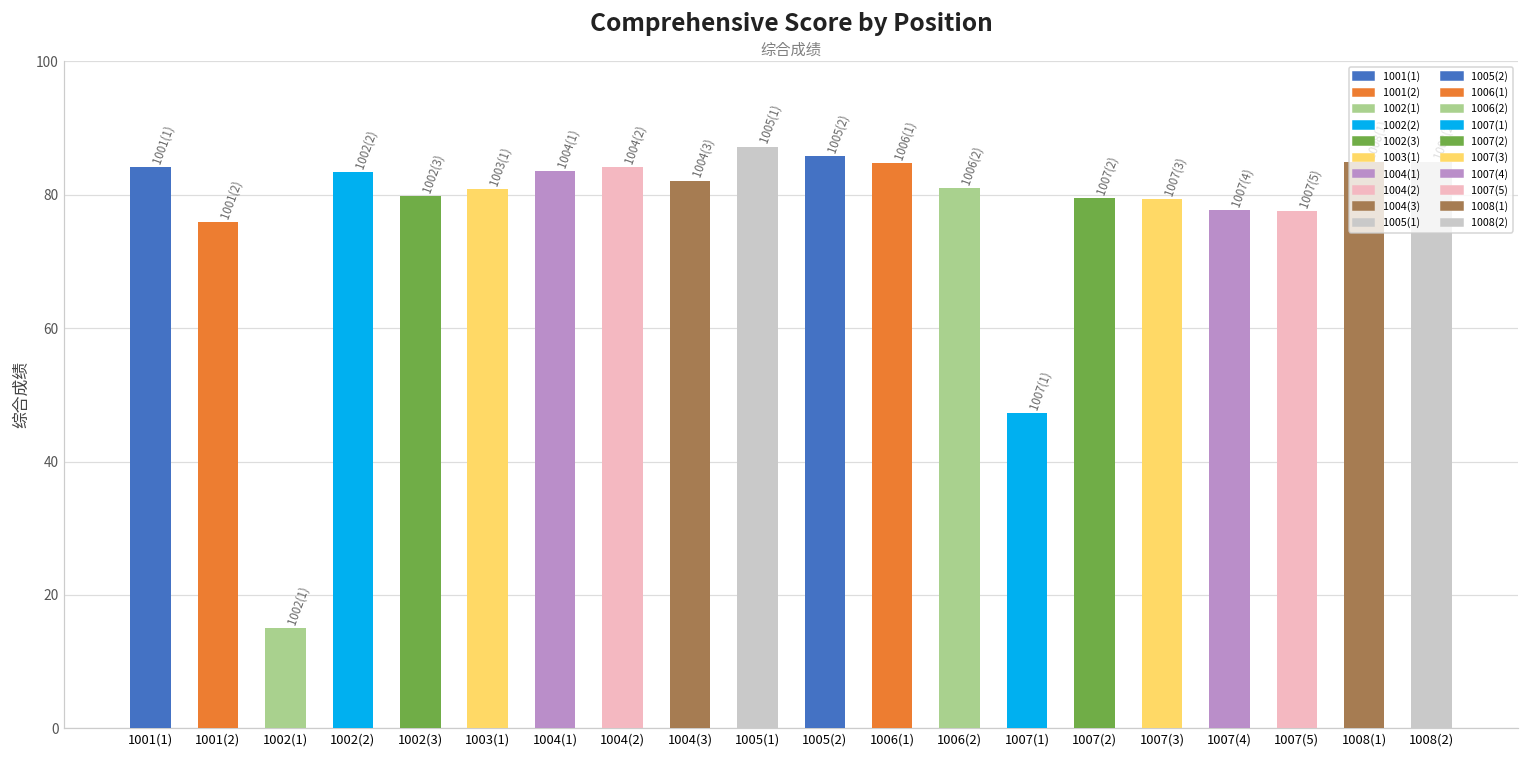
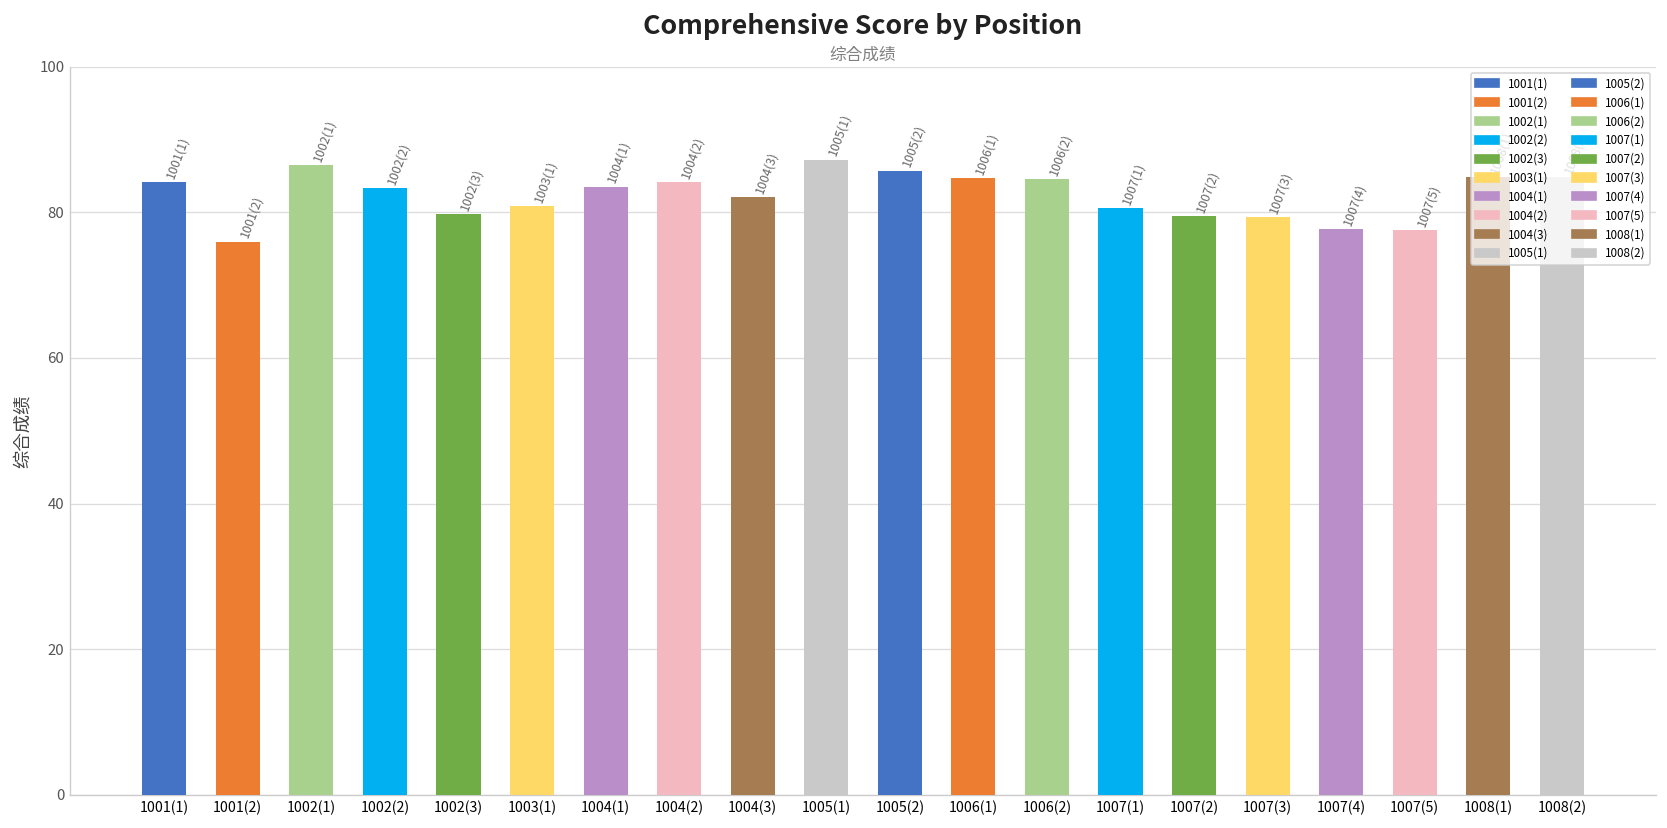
  {
-   "1002(1)": 15,
-   "1006(2)": 81,
-   "1007(1)": 47
+   "1002(1)": 86,
+   "1006(2)": 85,
+   "1007(1)": 81
  }
